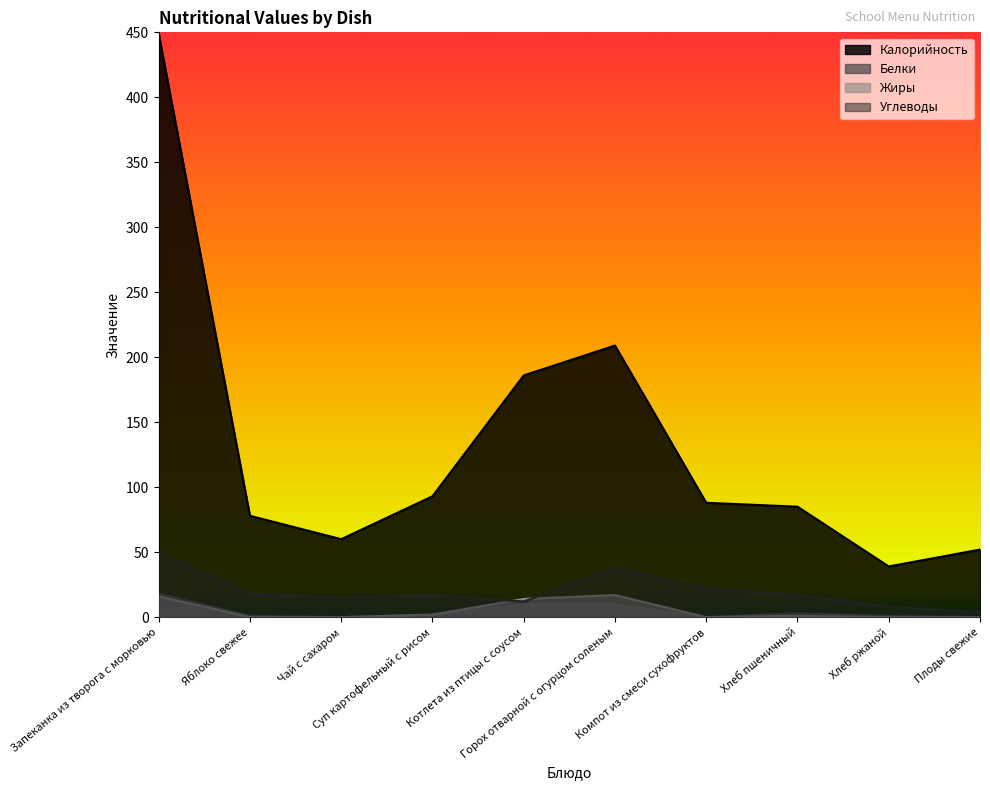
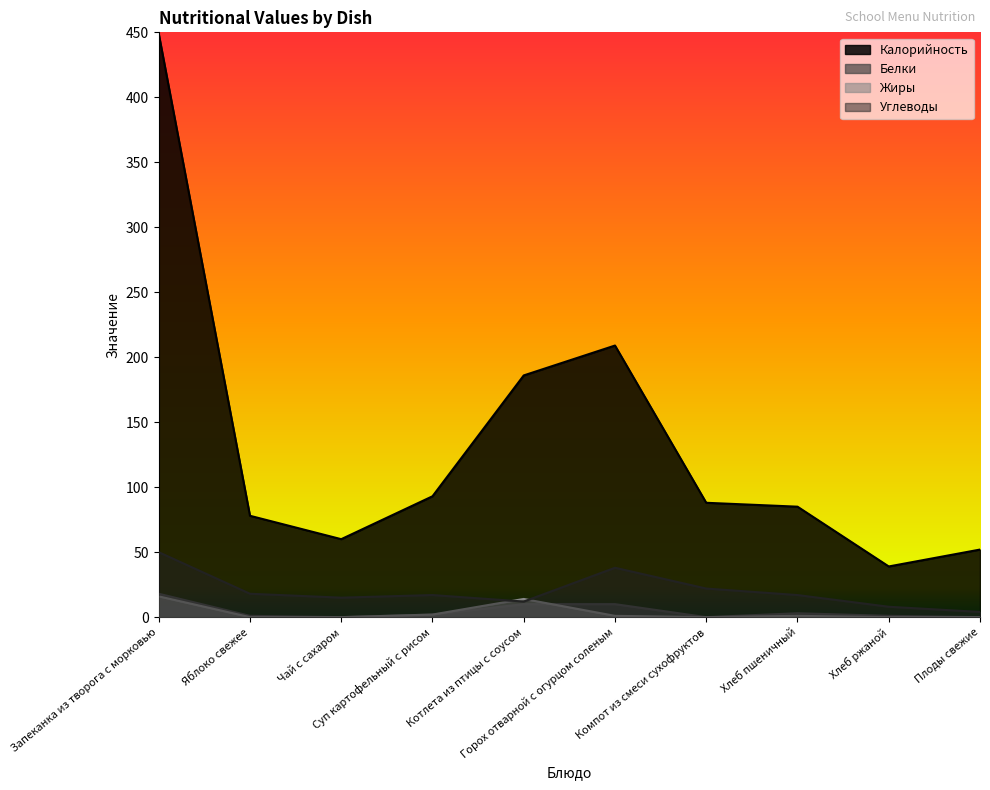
  {
    "Жиры": {
      "Запеканка из творога с морковью": 16,
      "Котлета из птицы с соусом": 14,
-     "Горох отварной с огурцом соленым": 17,
+     "Горох отварной с огурцом соленым": 1,
      "Хлеб пшеничный": 1
    }
  }
